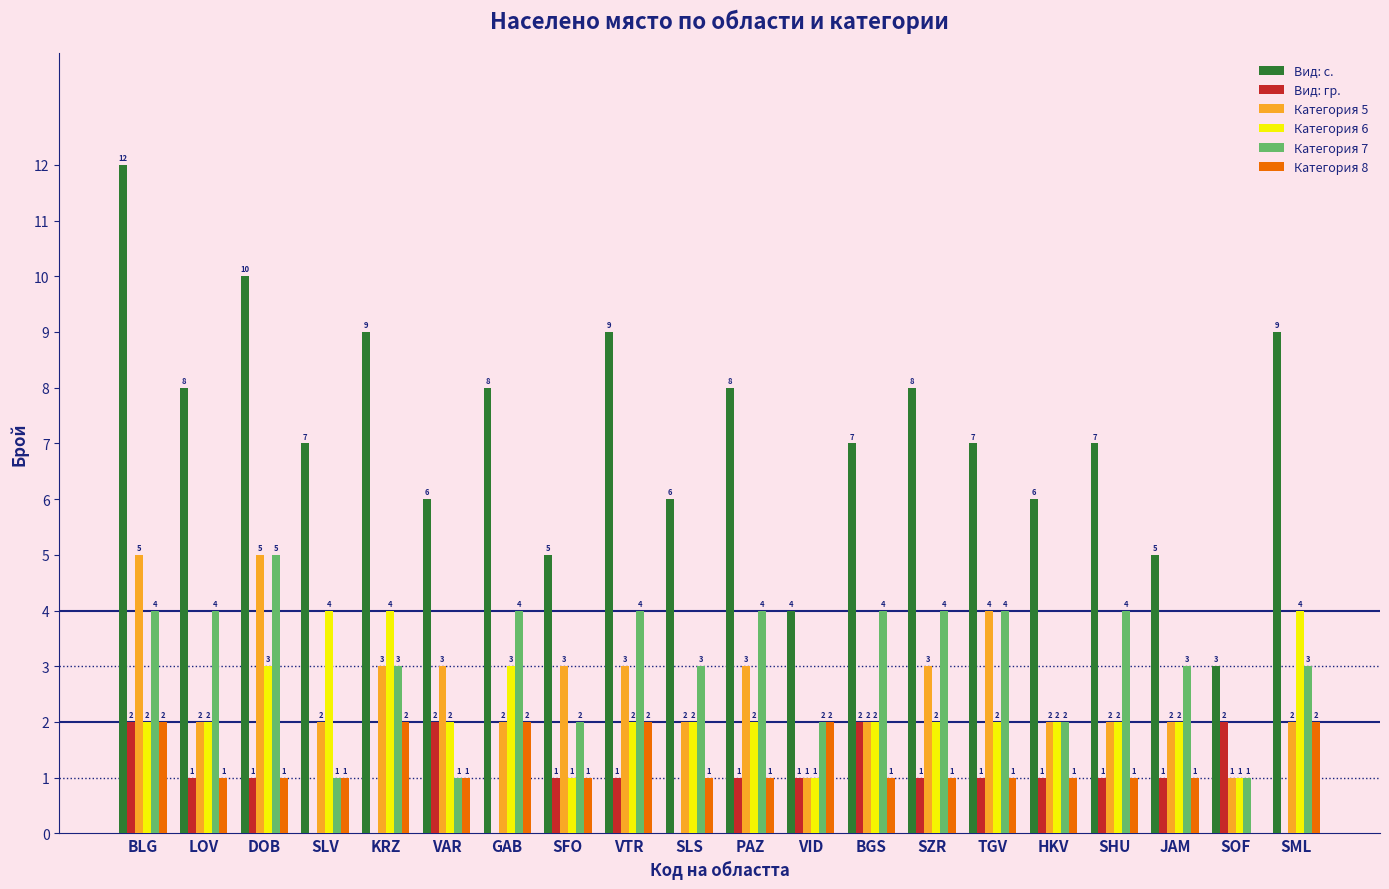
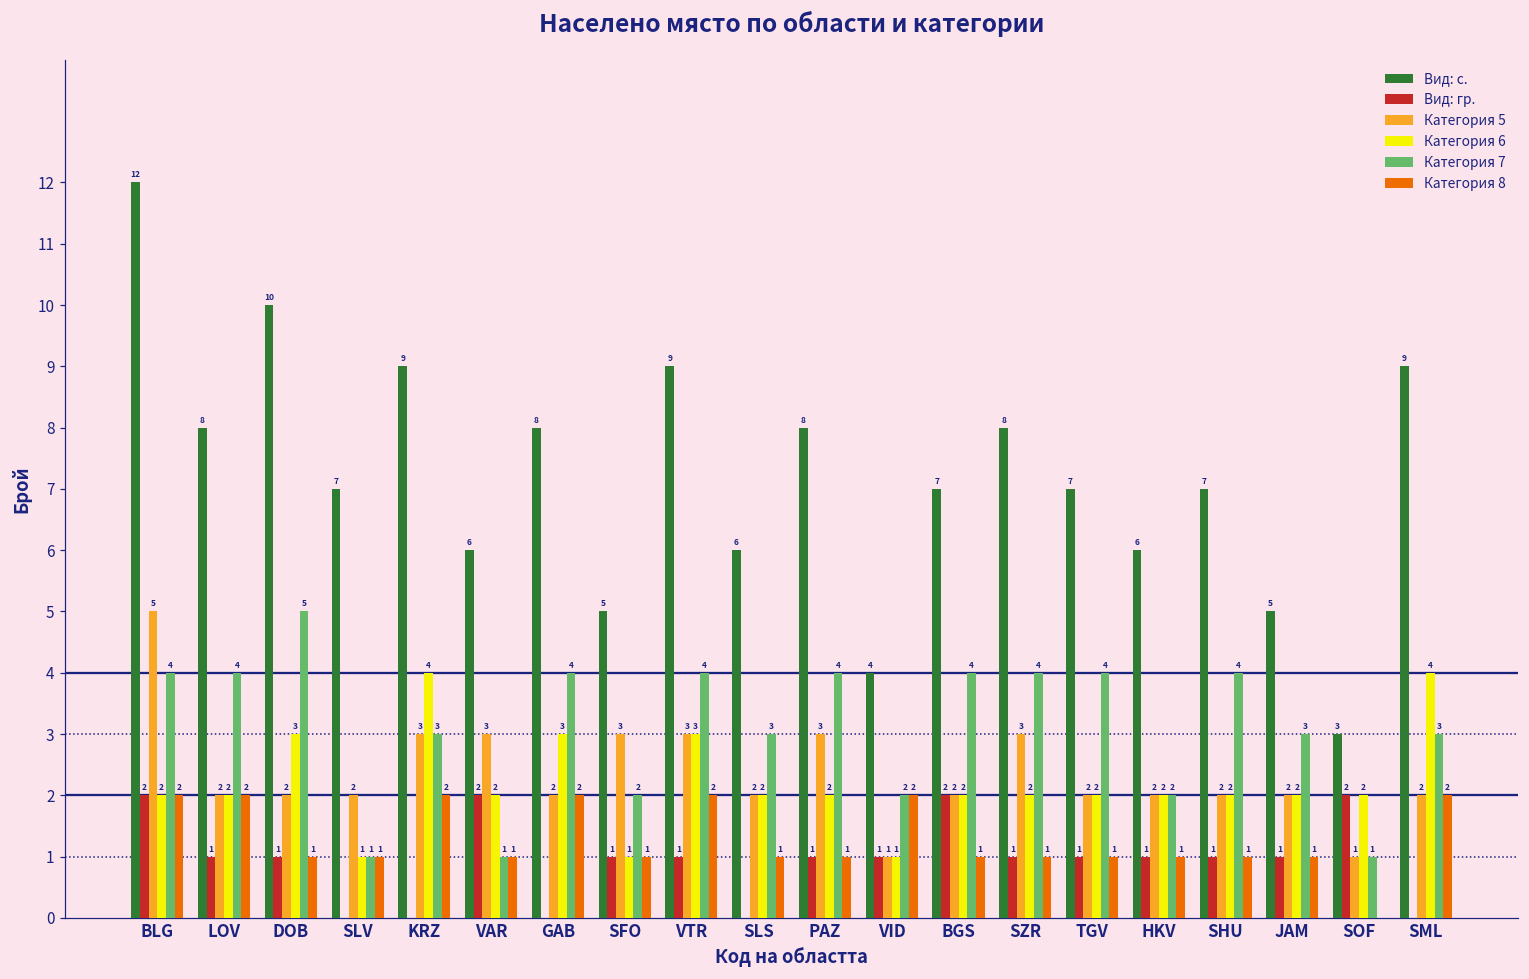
  {
    "Вид: с.": {
      "BLG": 12,
      "LOV": 8,
      "DOB": 10,
      "SLV": 7,
      "KRZ": 9,
      "VAR": 6,
      "GAB": 8,
      "SFO": 5,
      "VTR": 9,
      "SLS": 6,
      "PAZ": 8,
      "VID": 4,
      "BGS": 7,
      "SZR": 8,
      "TGV": 7,
      "HKV": 6,
      "SHU": 7,
      "JAM": 5,
      "SOF": 3,
      "SML": 9
    },
    "Вид: гр.": {
      "BLG": 2,
      "LOV": 1,
      "DOB": 1,
      "VAR": 2,
      "SFO": 1,
      "VTR": 1,
      "PAZ": 1,
      "VID": 1,
      "BGS": 2,
      "SZR": 1,
      "TGV": 1,
      "HKV": 1,
      "SHU": 1,
      "JAM": 1,
      "SOF": 2
    },
    "Категория 5": {
      "BLG": 5,
      "LOV": 2,
-     "DOB": 5,
+     "DOB": 2,
      "SLV": 2,
      "KRZ": 3,
      "VAR": 3,
      "GAB": 2,
      "SFO": 3,
      "VTR": 3,
      "SLS": 2,
      "PAZ": 3,
      "VID": 1,
      "BGS": 2,
      "SZR": 3,
-     "TGV": 4,
+     "TGV": 2,
      "HKV": 2,
      "SHU": 2,
      "JAM": 2,
      "SOF": 1,
      "SML": 2
    },
    "Категория 6": {
      "BLG": 2,
      "LOV": 2,
      "DOB": 3,
-     "SLV": 4,
+     "SLV": 1,
      "KRZ": 4,
      "VAR": 2,
      "GAB": 3,
      "SFO": 1,
-     "VTR": 2,
+     "VTR": 3,
      "SLS": 2,
      "PAZ": 2,
      "VID": 1,
      "BGS": 2,
      "SZR": 2,
      "TGV": 2,
      "HKV": 2,
      "SHU": 2,
      "JAM": 2,
-     "SOF": 1,
+     "SOF": 2,
      "SML": 4
    },
    "Категория 7": {
      "BLG": 4,
      "LOV": 4,
      "DOB": 5,
      "SLV": 1,
      "KRZ": 3,
      "VAR": 1,
      "GAB": 4,
      "SFO": 2,
      "VTR": 4,
      "SLS": 3,
      "PAZ": 4,
      "VID": 2,
      "BGS": 4,
      "SZR": 4,
      "TGV": 4,
      "HKV": 2,
      "SHU": 4,
      "JAM": 3,
      "SOF": 1,
      "SML": 3
    },
    "Категория 8": {
      "BLG": 2,
-     "LOV": 1,
+     "LOV": 2,
      "DOB": 1,
      "SLV": 1,
      "KRZ": 2,
      "VAR": 1,
      "GAB": 2,
      "SFO": 1,
      "VTR": 2,
      "SLS": 1,
      "PAZ": 1,
      "VID": 2,
      "BGS": 1,
      "SZR": 1,
      "TGV": 1,
      "HKV": 1,
      "SHU": 1,
      "JAM": 1,
      "SML": 2
    }
  }
